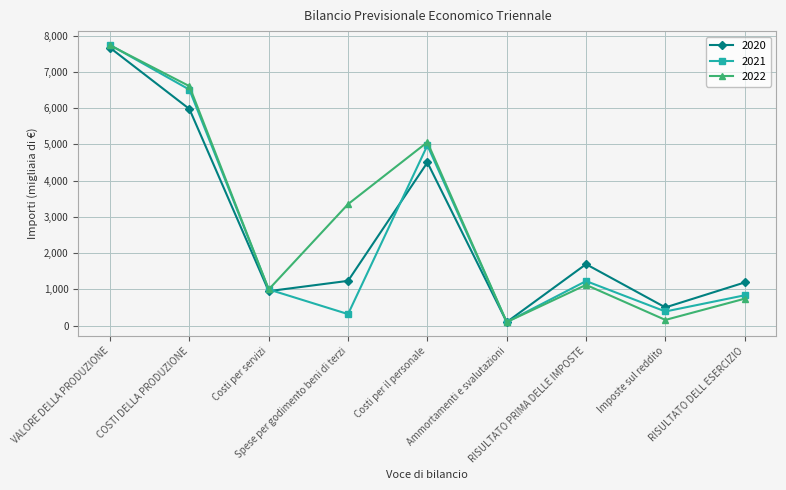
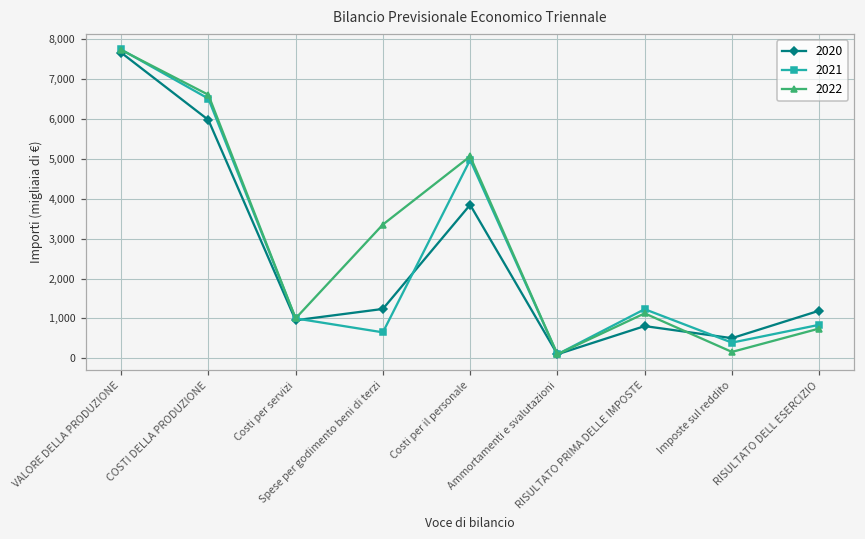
  {
    "2020": {
      "COSTI DELLA PRODUZIONE": "6,000",
      "Spese per godimento beni di terzi": "1,200",
-     "Costi per il personale": "4,500",
-     "RISULTATO PRIMA DELLE IMPOSTE": "1,700",
+     "Costi per il personale": "3,800",
+     "RISULTATO PRIMA DELLE IMPOSTE": "800",
      "Imposte sul reddito": "500",
      "RISULTATO DELL ESERCIZIO": "1,200"
    },
    "2021": {
      "COSTI DELLA PRODUZIONE": "6,500",
-     "Spese per godimento beni di terzi": "300",
+     "Spese per godimento beni di terzi": "700",
      "Costi per il personale": "5,000",
      "RISULTATO PRIMA DELLE IMPOSTE": "1,200",
      "Imposte sul reddito": "400",
      "RISULTATO DELL ESERCIZIO": "800"
    },
    "2022": {
      "COSTI DELLA PRODUZIONE": "6,600",
      "Spese per godimento beni di terzi": "3,400",
      "Costi per il personale": "5,100",
      "RISULTATO PRIMA DELLE IMPOSTE": "1,100",
      "Imposte sul reddito": "200",
      "RISULTATO DELL ESERCIZIO": "700"
    }
  }
